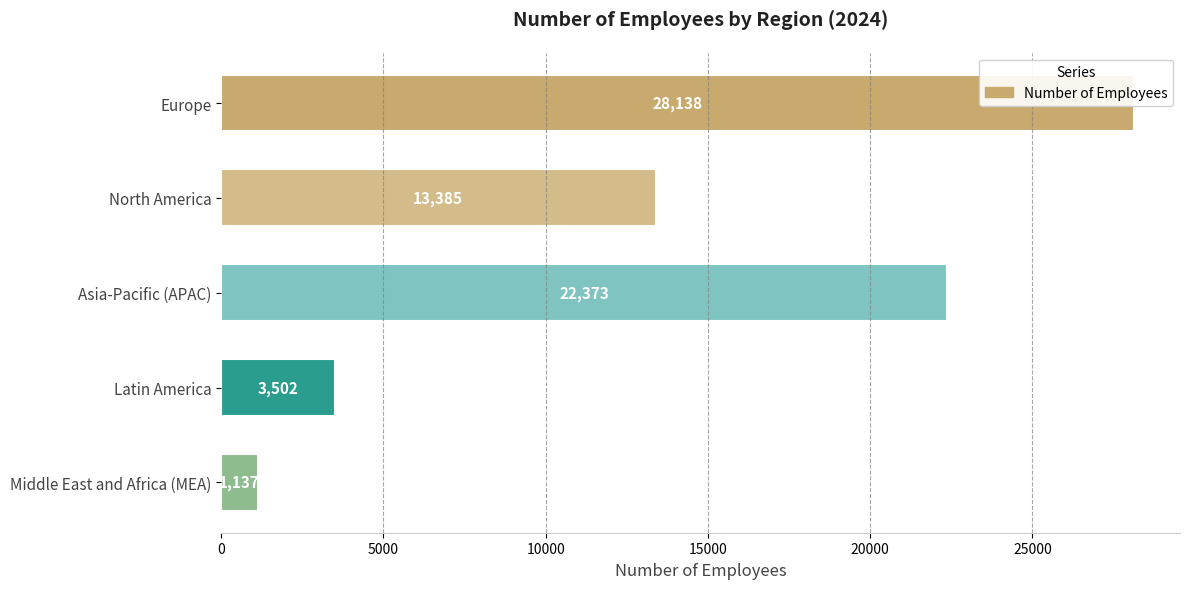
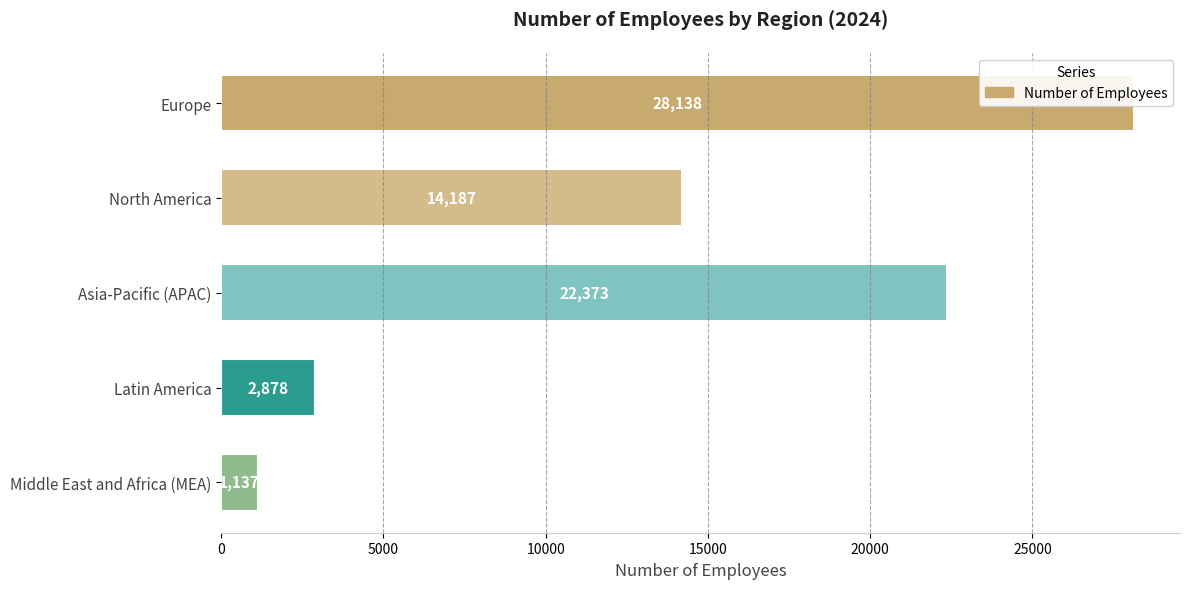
  {
-   "North America": "13,385",
+   "North America": "14,187",
    "Asia-Pacific (APAC)": "22,373",
-   "Latin America": "3,502",
+   "Latin America": "2,878",
    "Middle East and Africa (MEA)": "1,137"
  }
